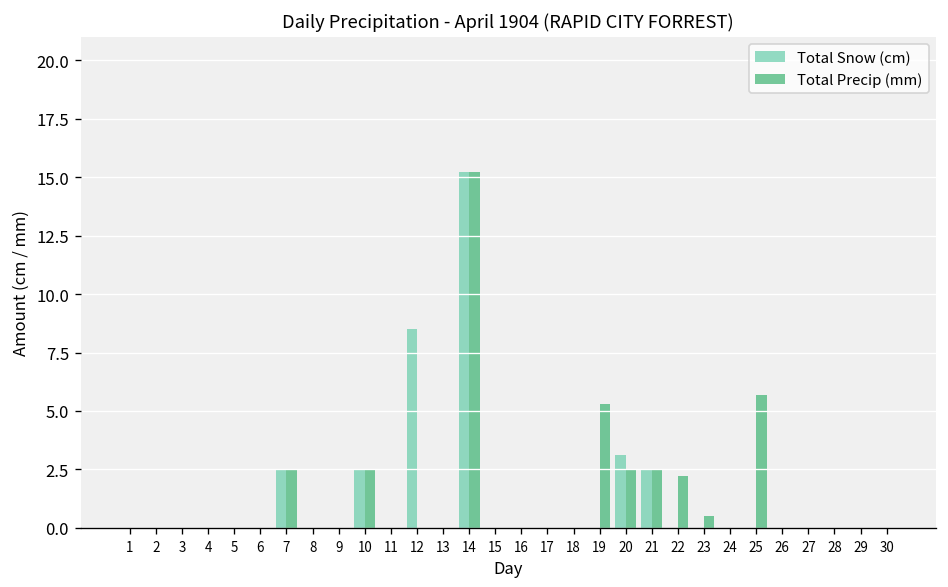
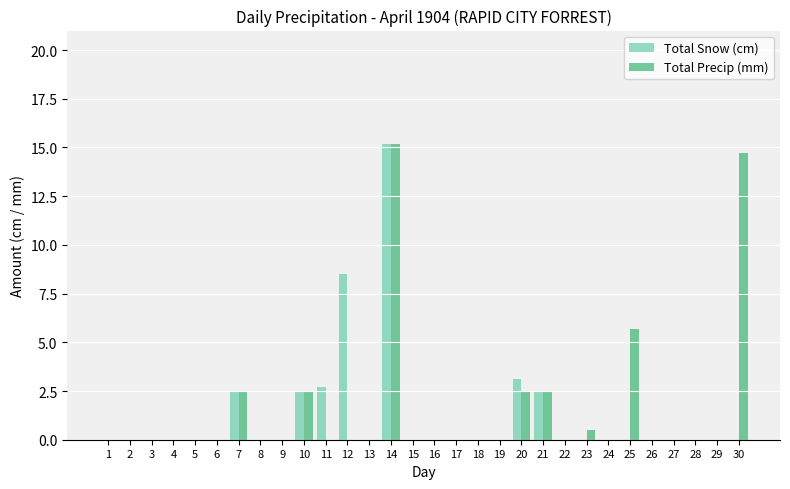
  {
    "Total Snow (cm)": {
      "1": 0.0,
      "2": 0.0,
      "3": 0.0,
      "4": 0.0,
      "5": 0.0,
      "6": 0.0,
      "7": 2.5,
      "8": 0.0,
      "9": 0.0,
      "10": 2.5,
-     "11": 0.0,
+     "11": 2.7,
      "12": 8.5,
      "13": 0.0,
      "14": 15.2,
      "15": 0.0,
      "16": 0.0,
      "17": 0.0,
      "18": 0.0,
      "19": 0.0,
      "20": 3.1,
      "21": 2.5,
      "22": 0.0,
      "23": 0.0,
      "24": 0.0,
      "25": 0.0,
      "26": 0.0,
      "27": 0.0,
      "28": 0.0,
      "29": 0.0,
      "30": 0.0
    },
    "Total Precip (mm)": {
      "1": 0.0,
      "2": 0.0,
      "3": 0.0,
      "4": 0.0,
      "5": 0.0,
      "6": 0.0,
      "7": 2.5,
      "8": 0.0,
      "9": 0.0,
      "10": 2.5,
      "11": 0.0,
      "12": 0.0,
      "13": 0.0,
      "14": 15.2,
      "15": 0.0,
      "16": 0.0,
      "17": 0.0,
      "18": 0.0,
-     "19": 5.3,
+     "19": 0.0,
      "20": 2.5,
      "21": 2.5,
-     "22": 2.2,
+     "22": 0.0,
      "23": 0.5,
      "24": 0.0,
      "25": 5.7,
      "26": 0.0,
      "27": 0.0,
      "28": 0.0,
      "29": 0.0,
-     "30": 0.0
+     "30": 14.7
    }
  }
